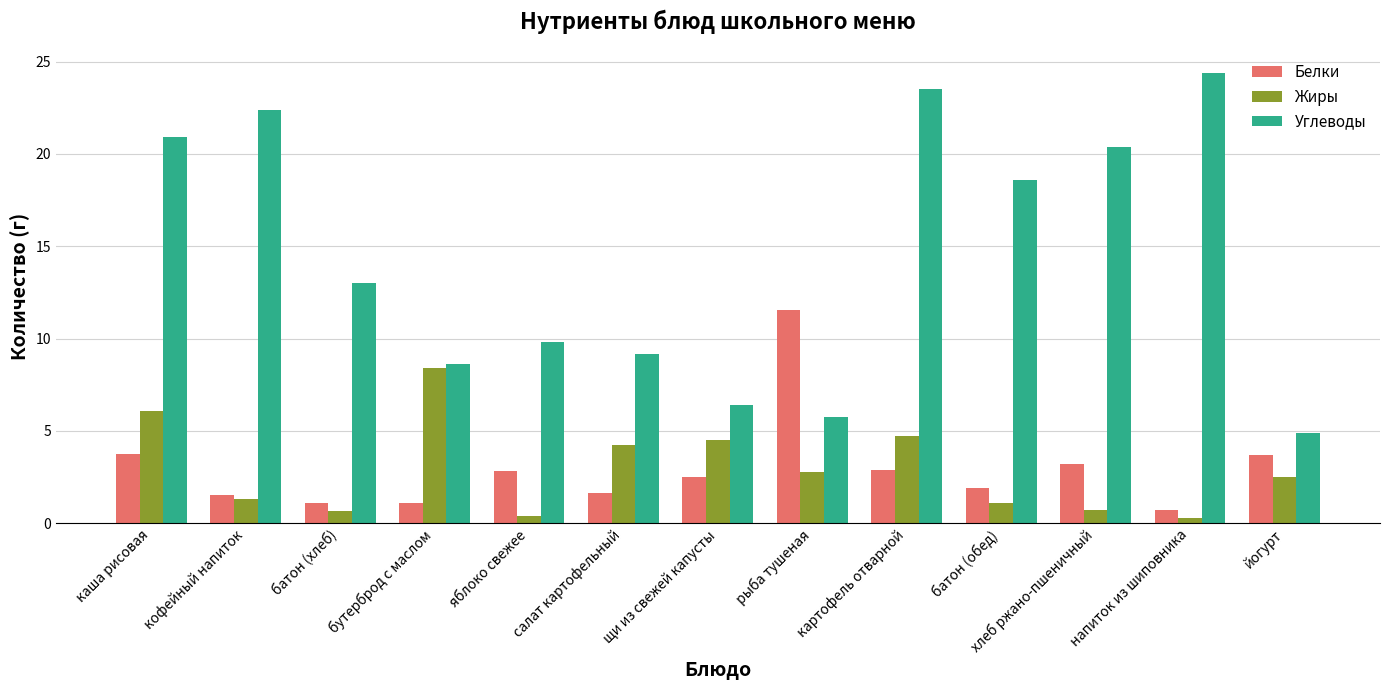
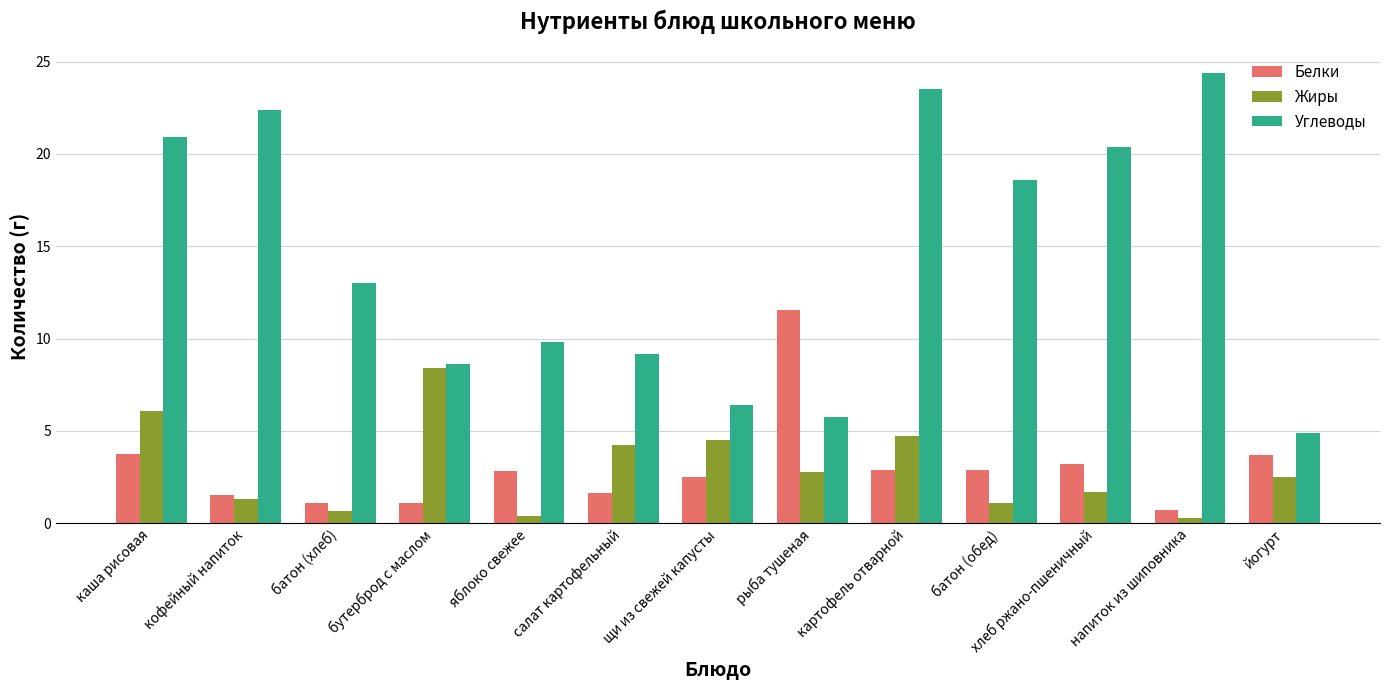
  {
    "Белки": {
      "каша рисовая": 3.8,
      "кофейный напиток": 1.5,
      "батон (хлеб)": 1.1,
      "бутерброд с маслом": 1.1,
      "яблоко свежее": 2.8,
      "салат картофельный": 1.6,
      "щи из свежей капусты": 2.5,
      "рыба тушеная": 11.5,
      "картофель отварной": 2.9,
-     "батон (обед)": 1.9,
+     "батон (обед)": 2.9,
      "хлеб ржано-пшеничный": 3.2,
      "напиток из шиповника": 0.7,
      "йогурт": 3.7
    },
    "Жиры": {
      "каша рисовая": 6.1,
      "кофейный напиток": 1.3,
      "батон (хлеб)": 0.7,
      "бутерброд с маслом": 8.4,
      "яблоко свежее": 0.4,
      "салат картофельный": 4.2,
      "щи из свежей капусты": 4.5,
      "рыба тушеная": 2.8,
      "картофель отварной": 4.7,
      "батон (обед)": 1.1,
-     "хлеб ржано-пшеничный": 0.7,
+     "хлеб ржано-пшеничный": 1.7,
      "напиток из шиповника": 0.3,
      "йогурт": 2.5
    },
    "Углеводы": {
      "каша рисовая": 20.9,
      "кофейный напиток": 22.4,
      "батон (хлеб)": 13.0,
      "бутерброд с маслом": 8.6,
      "яблоко свежее": 9.8,
      "салат картофельный": 9.2,
      "щи из свежей капусты": 6.4,
      "рыба тушеная": 5.7,
      "картофель отварной": 23.5,
      "батон (обед)": 18.6,
      "хлеб ржано-пшеничный": 20.4,
      "напиток из шиповника": 24.4,
      "йогурт": 4.9
    }
  }
